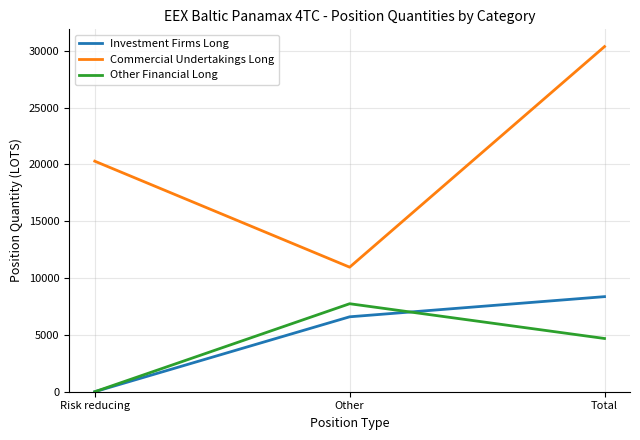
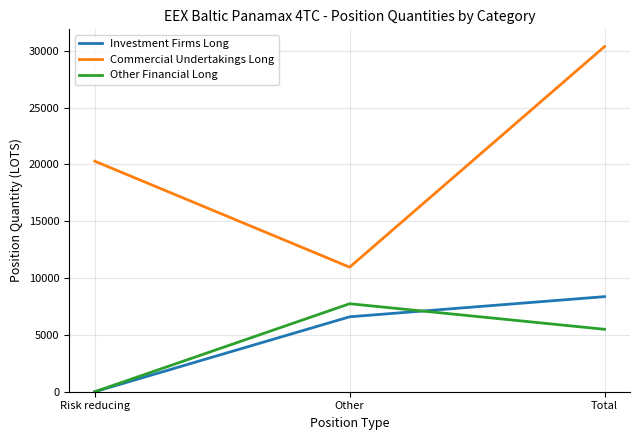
  {
    "Investment Firms Long": {
      "Other": 6600,
      "Total": 8400
    },
    "Commercial Undertakings Long": {
      "Risk reducing": 20300,
      "Other": 11000,
      "Total": 30400
    },
    "Other Financial Long": {
      "Other": 7700,
-     "Total": 4700
+     "Total": 5500
    }
  }
